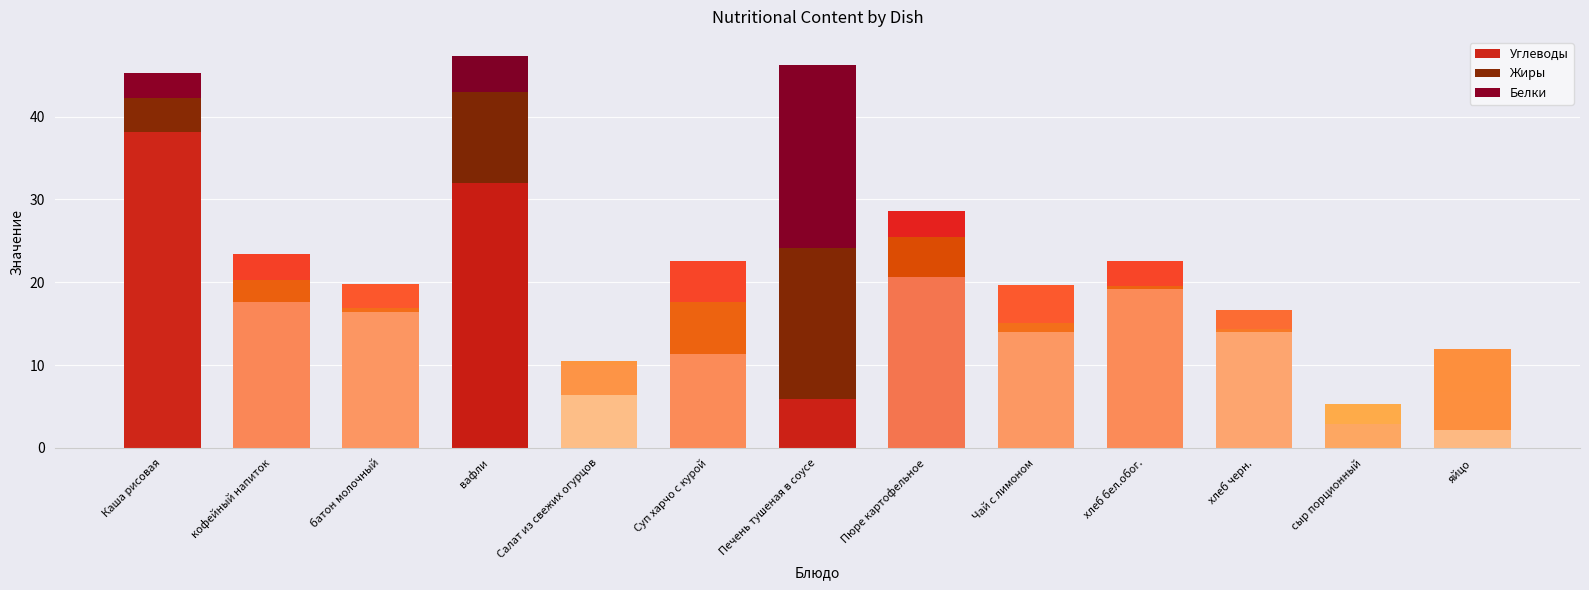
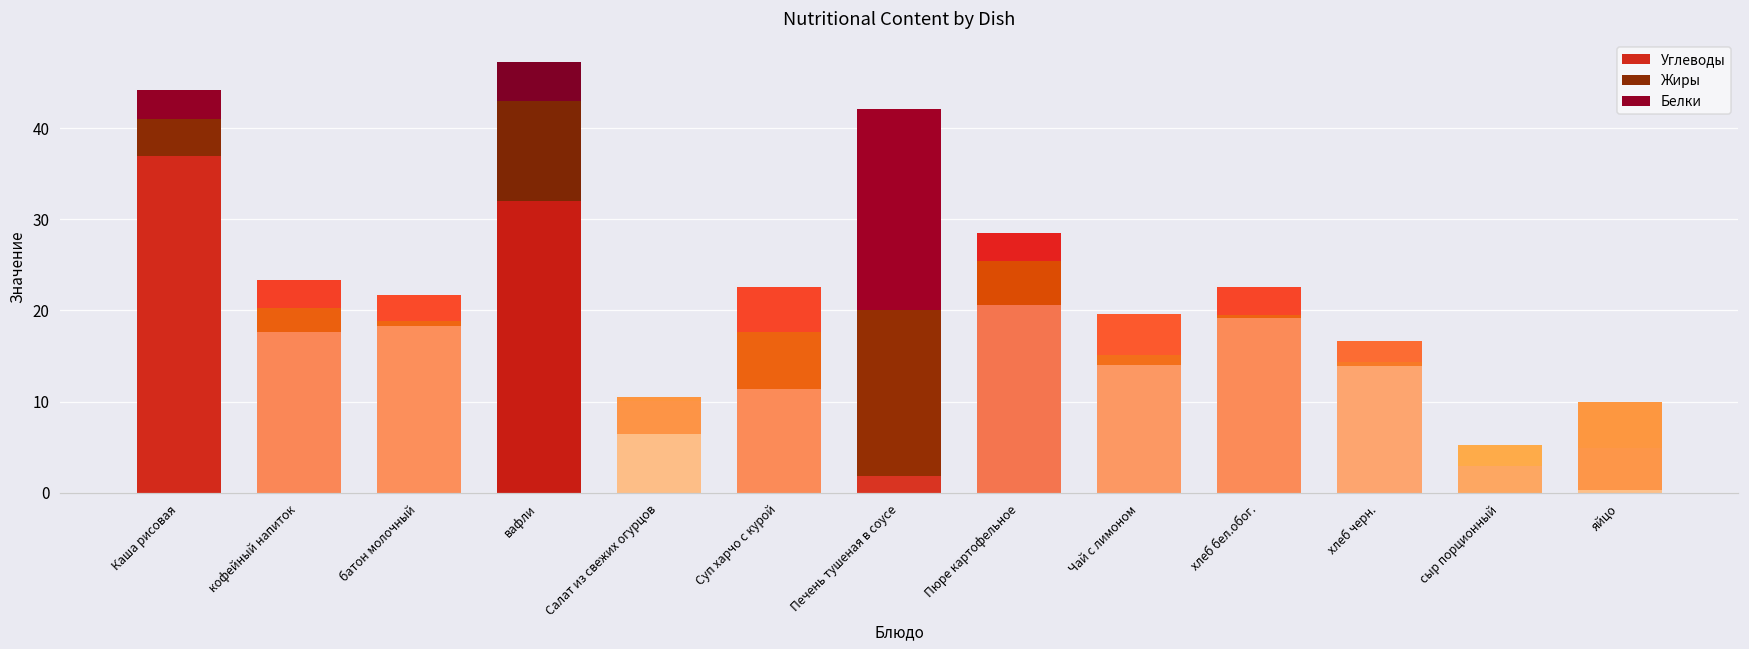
  {
    "Углеводы": {
-     "Каша рисовая": 38,
+     "Каша рисовая": 37,
      "кофейный напиток": 18,
-     "батон молочный": 16,
+     "батон молочный": 18,
      "вафли": 32,
      "Салат из свежих огурцов": 6,
      "Суп харчо с курой": 11,
-     "Печень тушеная в соусе": 6,
+     "Печень тушеная в соусе": 2,
      "Пюре картофельное": 21,
      "Чай с лимоном": 14,
      "хлеб бел.обог.": 19,
      "хлеб черн.": 14,
      "сыр порционный": 0,
-     "яйцо": 2
+     "яйцо": 0
    }
  }
